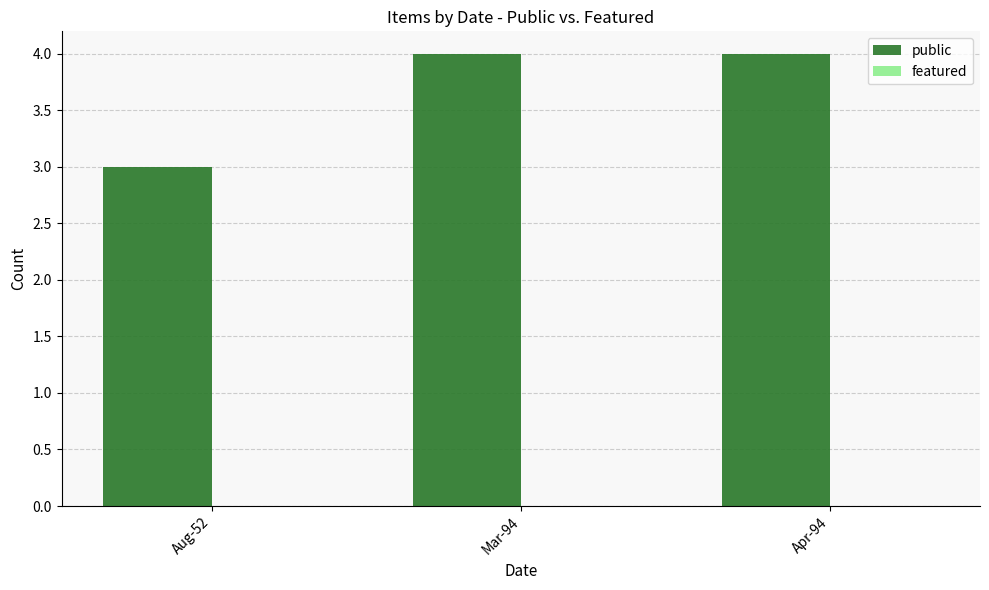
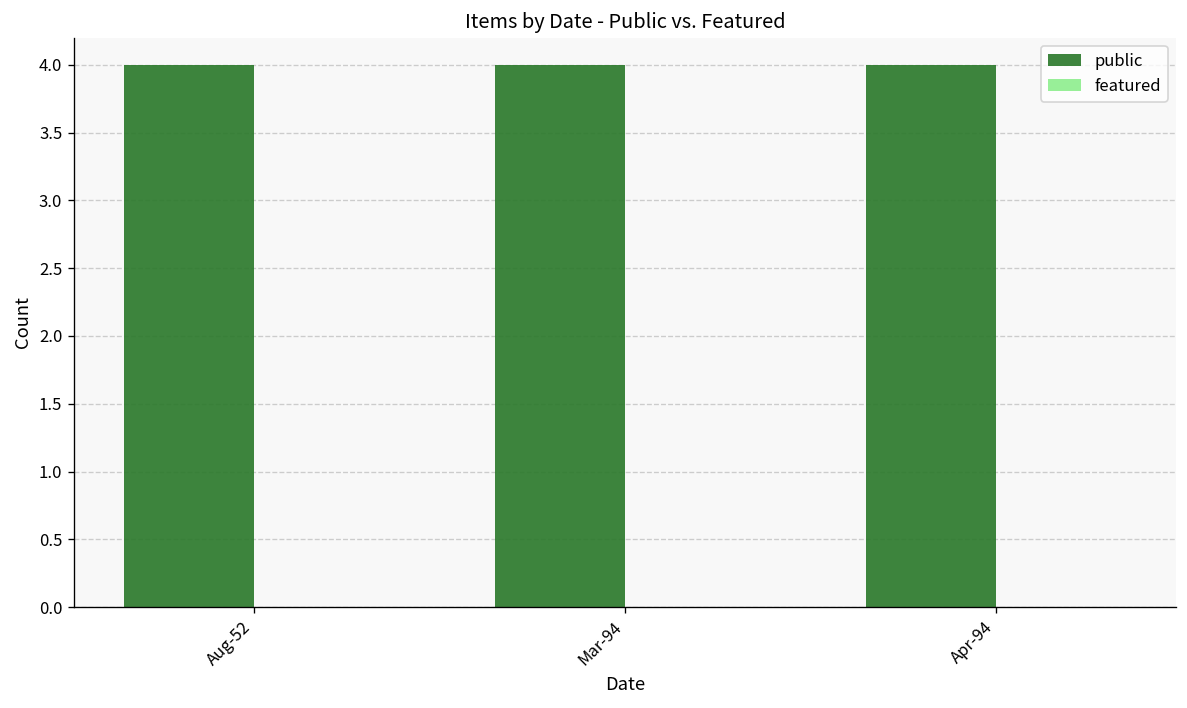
  {
    "public": {
-     "Aug-52": 3,
+     "Aug-52": 4,
      "Mar-94": 4,
      "Apr-94": 4
    },
    "featured": {
      "Aug-52": 0,
      "Mar-94": 0,
      "Apr-94": 0
    }
  }
